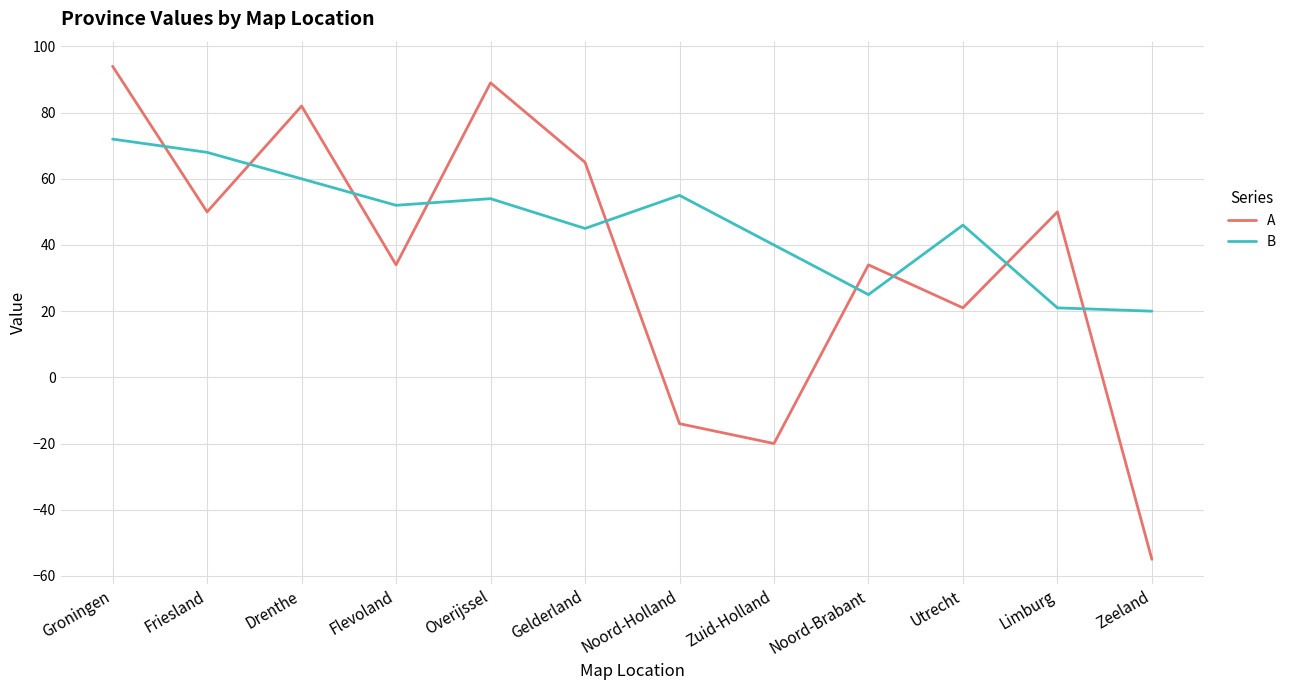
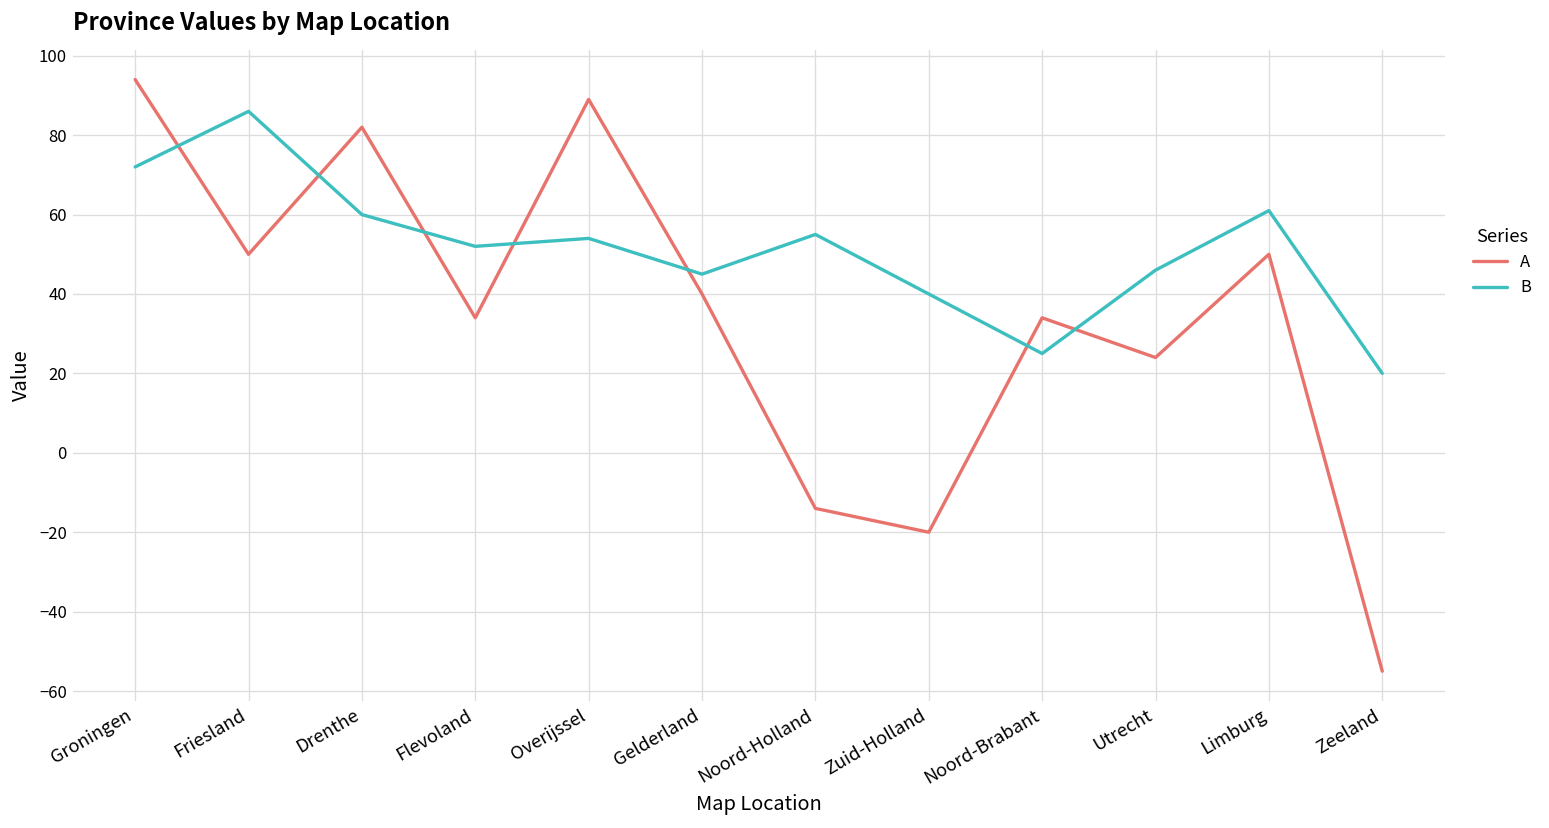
  {
    "A": {
      "Groningen": 94,
      "Friesland": 50,
      "Drenthe": 82,
      "Flevoland": 34,
      "Overijssel": 89,
-     "Gelderland": 65,
+     "Gelderland": 40,
      "Noord-Holland": -14,
      "Zuid-Holland": -20,
      "Noord-Brabant": 34,
-     "Utrecht": 21,
+     "Utrecht": 24,
      "Limburg": 50,
      "Zeeland": -55
    },
    "B": {
      "Groningen": 72,
-     "Friesland": 68,
+     "Friesland": 86,
      "Drenthe": 60,
      "Flevoland": 52,
      "Overijssel": 54,
      "Gelderland": 45,
      "Noord-Holland": 55,
      "Zuid-Holland": 40,
      "Noord-Brabant": 25,
      "Utrecht": 46,
-     "Limburg": 21,
+     "Limburg": 61,
      "Zeeland": 20
    }
  }
